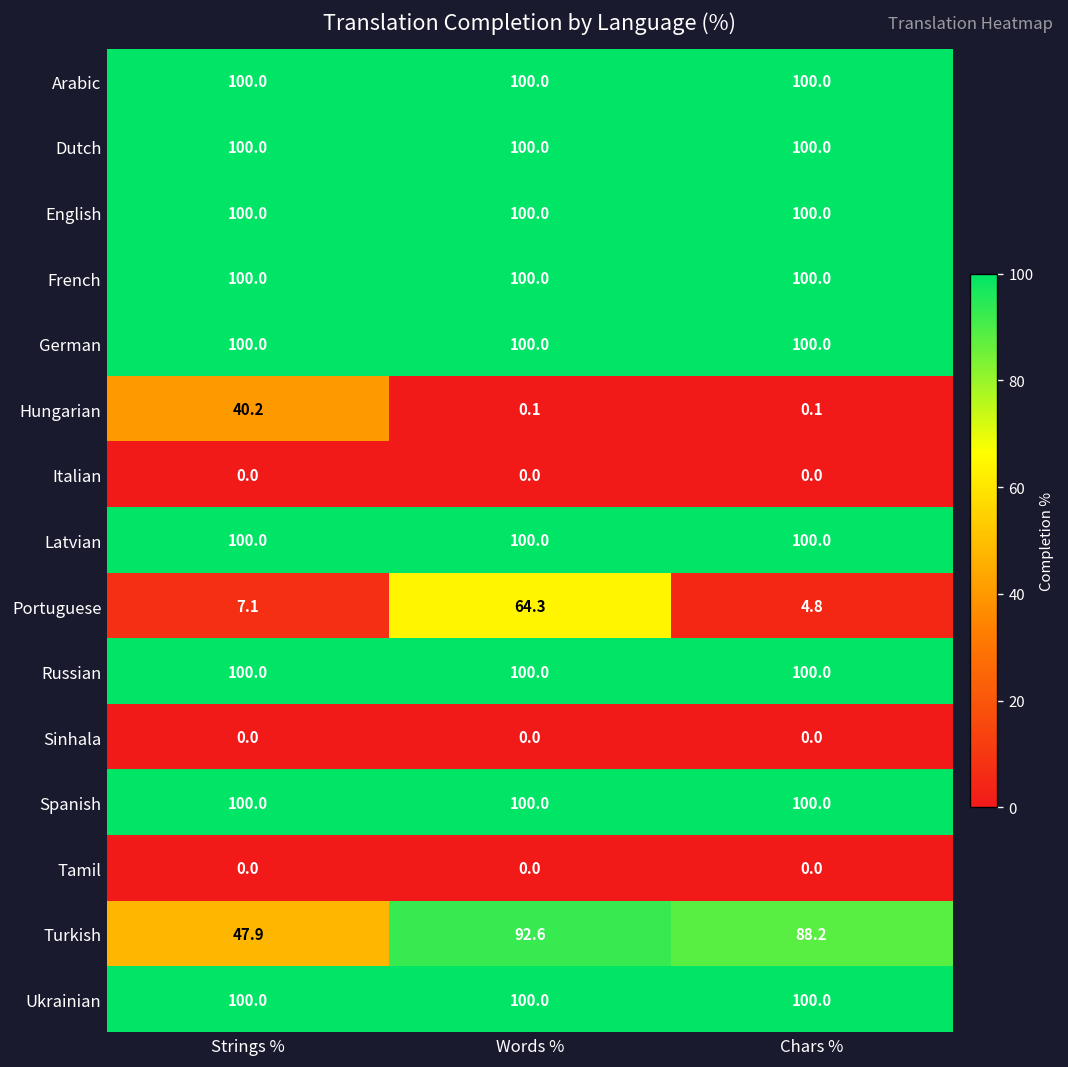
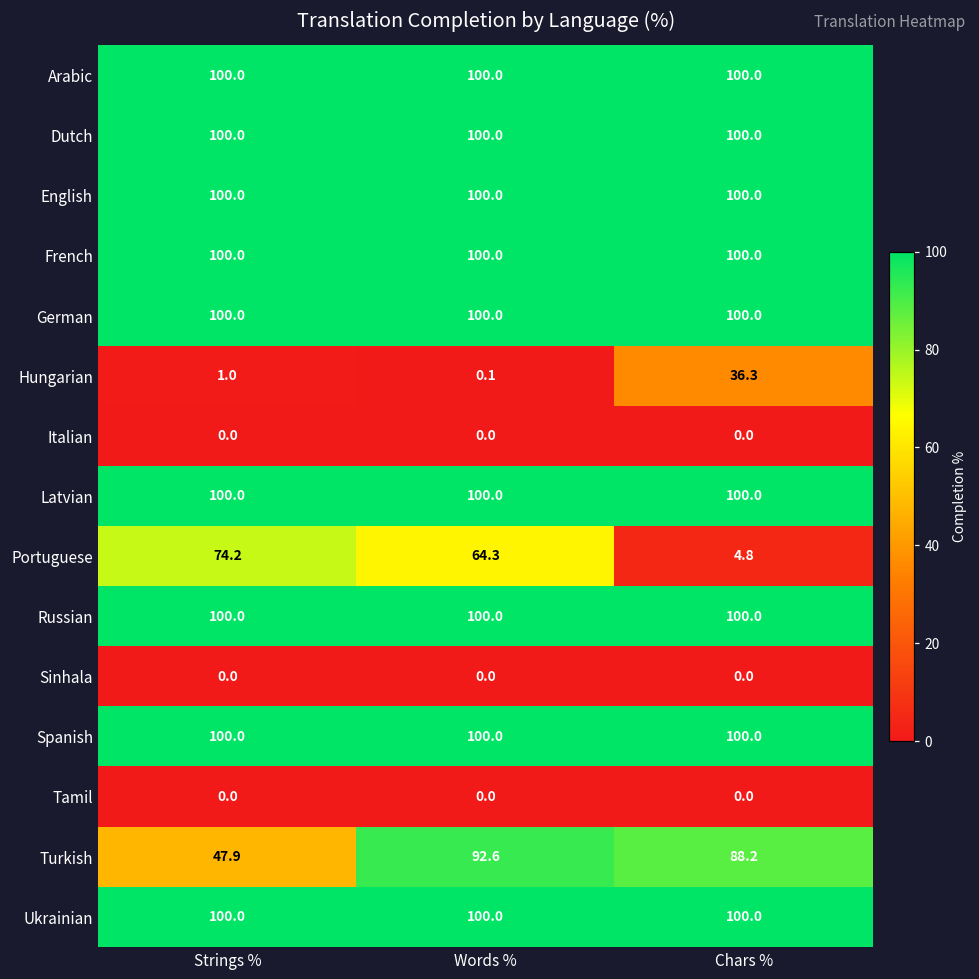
  {
    "Arabic": {
      "Strings %": 100.0,
      "Words %": 100.0,
      "Chars %": 100.0
    },
    "Dutch": {
      "Strings %": 100.0,
      "Words %": 100.0,
      "Chars %": 100.0
    },
    "English": {
      "Strings %": 100.0,
      "Words %": 100.0,
      "Chars %": 100.0
    },
    "French": {
      "Strings %": 100.0,
      "Words %": 100.0,
      "Chars %": 100.0
    },
    "German": {
      "Strings %": 100.0,
      "Words %": 100.0,
      "Chars %": 100.0
    },
    "Hungarian": {
-     "Strings %": 40.2,
+     "Strings %": 1.0,
      "Words %": 0.1,
-     "Chars %": 0.1
+     "Chars %": 36.3
    },
    "Italian": {
      "Strings %": 0.0,
      "Words %": 0.0,
      "Chars %": 0.0
    },
    "Latvian": {
      "Strings %": 100.0,
      "Words %": 100.0,
      "Chars %": 100.0
    },
    "Portuguese": {
-     "Strings %": 7.1,
+     "Strings %": 74.2,
      "Words %": 64.3,
      "Chars %": 4.8
    },
    "Russian": {
      "Strings %": 100.0,
      "Words %": 100.0,
      "Chars %": 100.0
    },
    "Sinhala": {
      "Strings %": 0.0,
      "Words %": 0.0,
      "Chars %": 0.0
    },
    "Spanish": {
      "Strings %": 100.0,
      "Words %": 100.0,
      "Chars %": 100.0
    },
    "Tamil": {
      "Strings %": 0.0,
      "Words %": 0.0,
      "Chars %": 0.0
    },
    "Turkish": {
      "Strings %": 47.9,
      "Words %": 92.6,
      "Chars %": 88.2
    },
    "Ukrainian": {
      "Strings %": 100.0,
      "Words %": 100.0,
      "Chars %": 100.0
    }
  }
